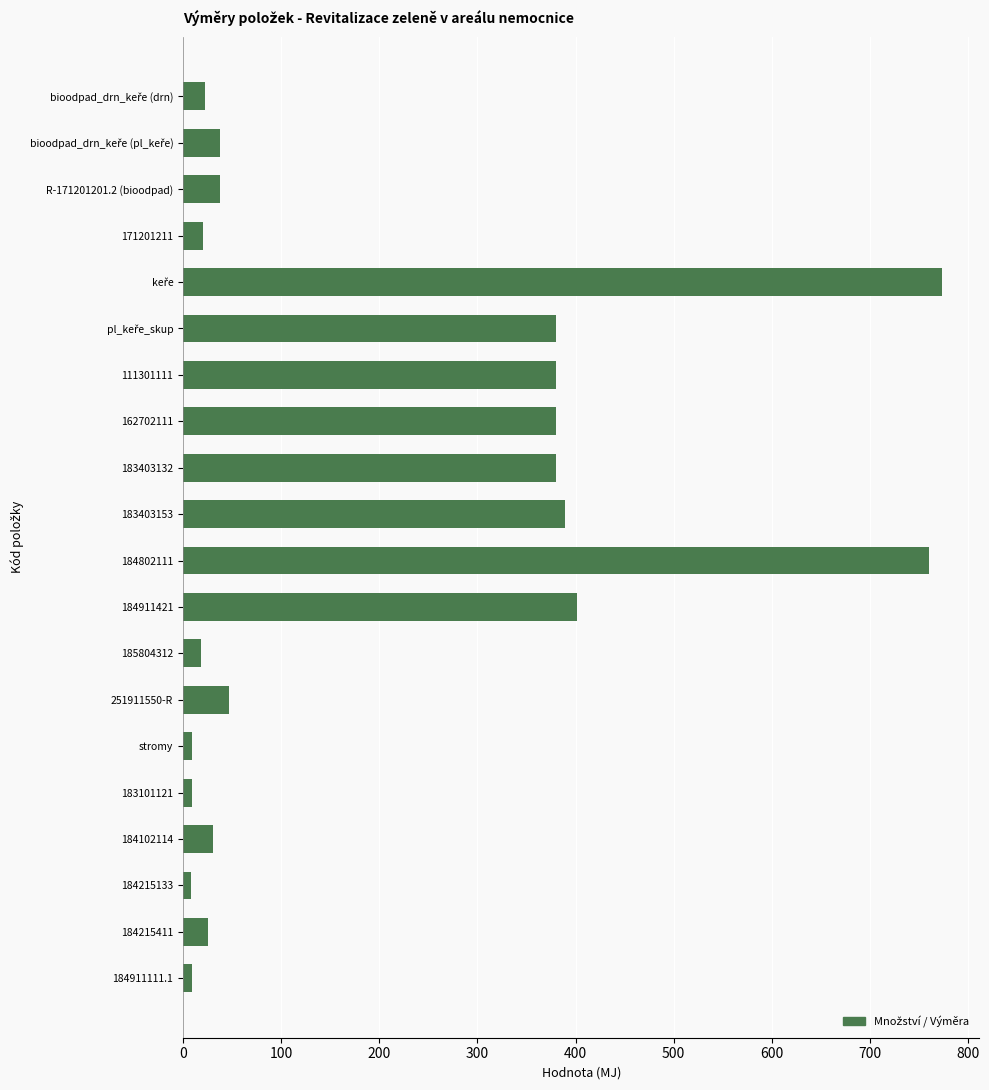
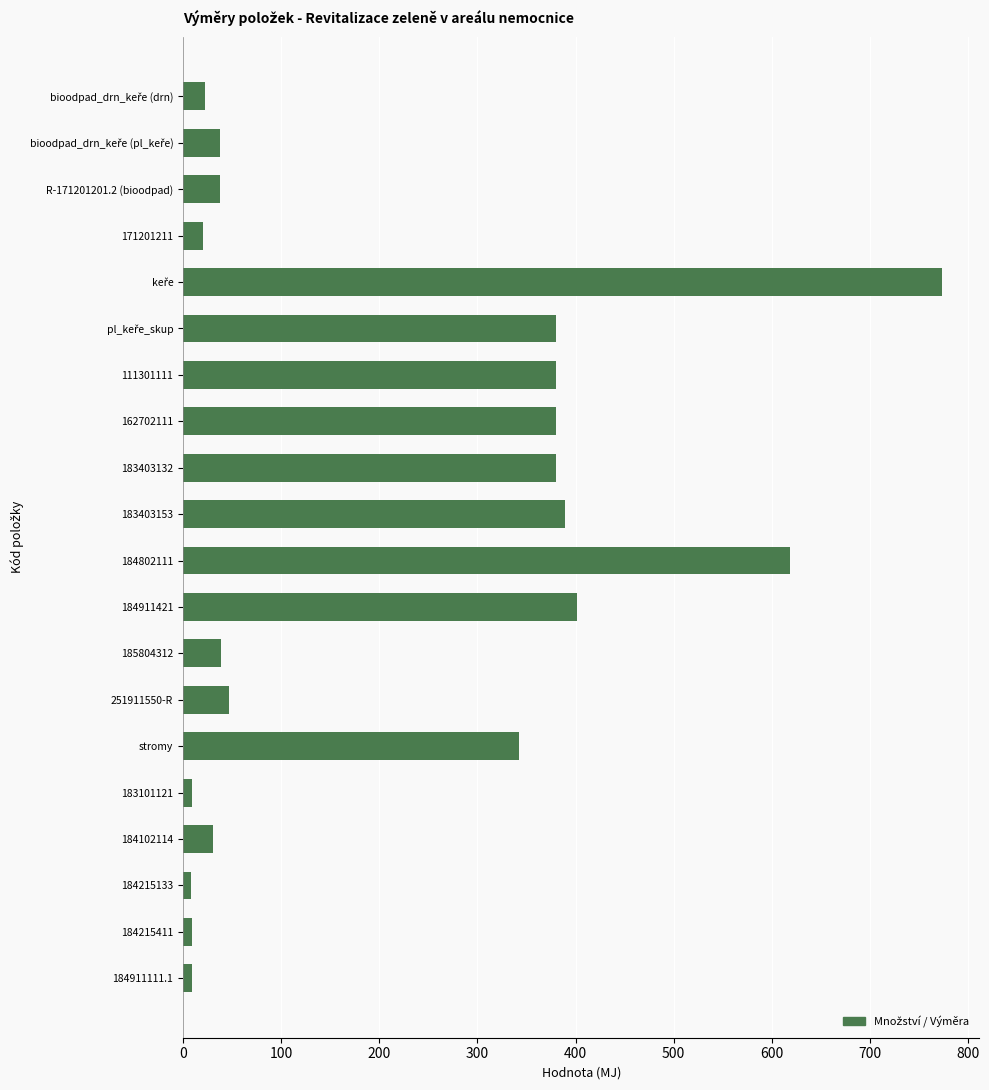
  {
    "bioodpad_drn_keře (drn)": 20,
    "bioodpad_drn_keře (pl_keře)": 40,
    "R-171201201.2 (bioodpad)": 40,
    "171201211": 20,
    "keře": 770,
    "pl_keře_skup": 380,
    "111301111": 380,
    "162702111": 380,
    "183403132": 380,
    "183403153": 390,
-   "184802111": 760,
+   "184802111": 620,
    "184911421": 400,
-   "185804312": 20,
+   "185804312": 40,
    "251911550-R": 50,
-   "stromy": 10,
+   "stromy": 340,
    "183101121": 10,
    "184102114": 30,
    "184215133": 10,
-   "184215411": 30,
+   "184215411": 10,
    "184911111.1": 10
  }
